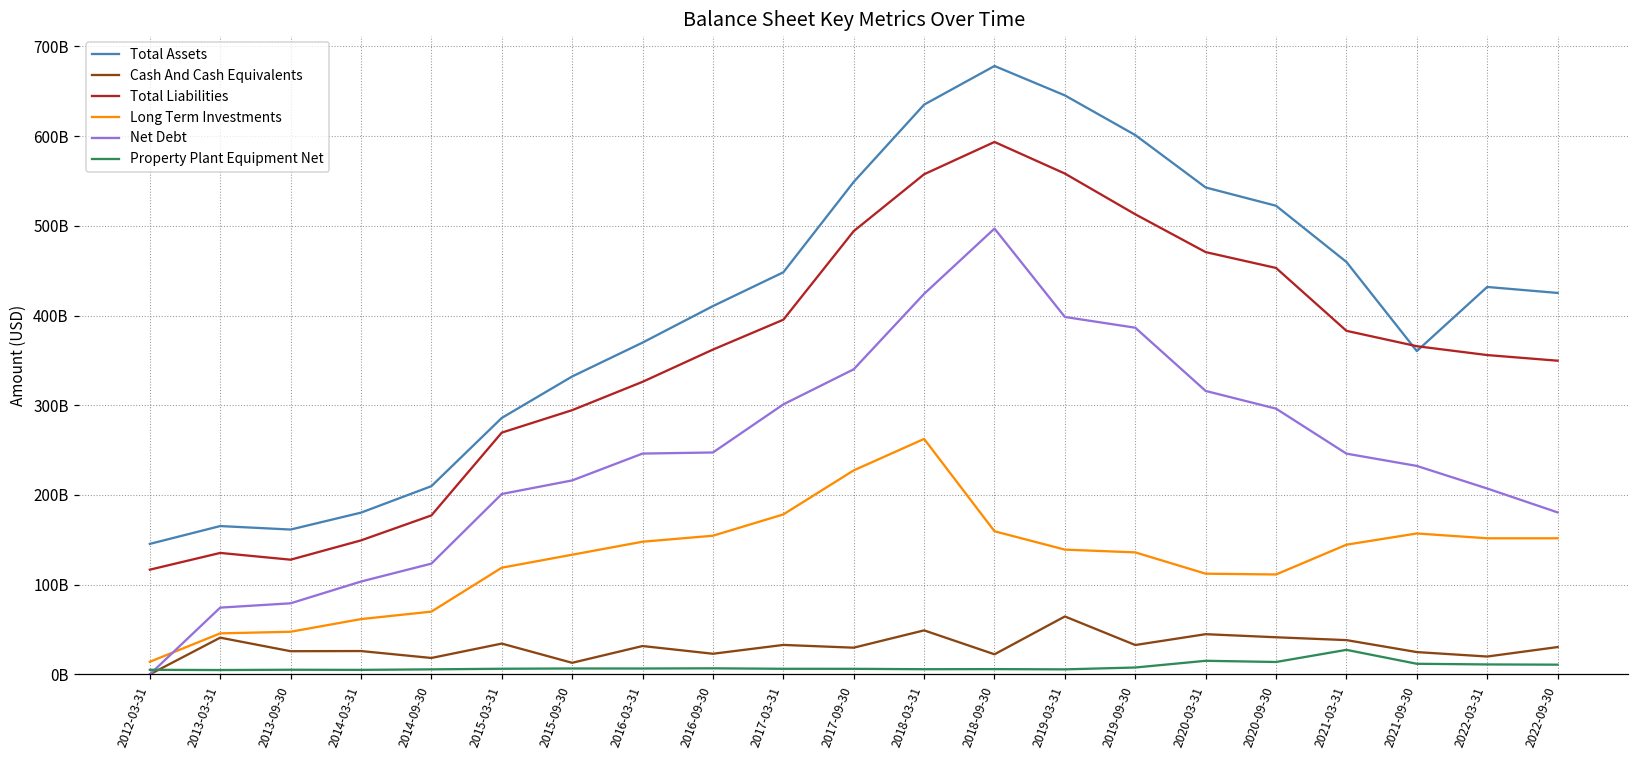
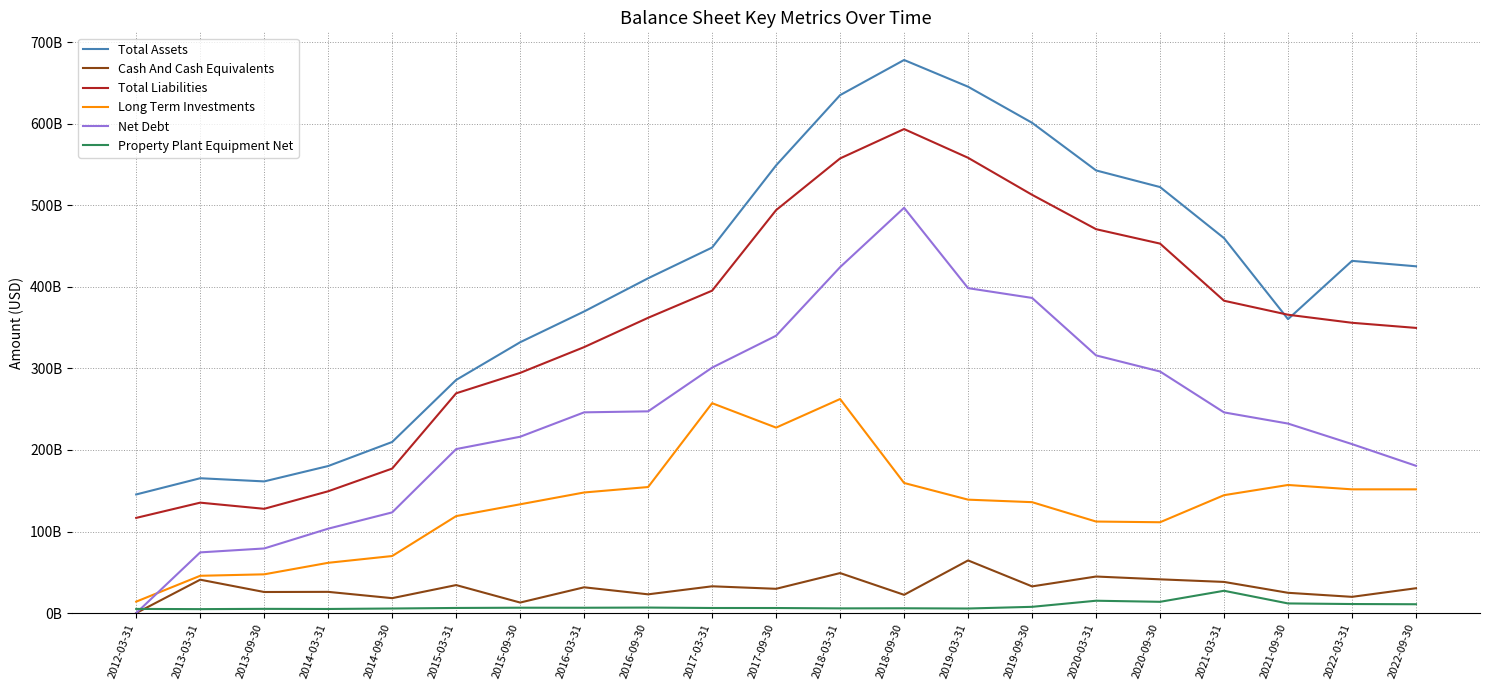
  {
    "Total Assets": {
      "2012-03-31": 150000000000,
      "2013-03-31": 170000000000,
      "2013-09-30": 160000000000,
      "2014-03-31": 180000000000,
      "2014-09-30": 210000000000,
      "2015-03-31": 290000000000,
      "2015-09-30": 330000000000,
      "2016-03-31": 370000000000,
      "2016-09-30": 410000000000,
      "2017-03-31": 450000000000,
      "2017-09-30": 550000000000,
      "2018-03-31": 640000000000,
      "2018-09-30": 680000000000,
      "2019-03-31": 650000000000,
      "2019-09-30": 600000000000,
      "2020-03-31": 540000000000,
      "2020-09-30": 520000000000,
      "2021-03-31": 460000000000,
      "2021-09-30": 360000000000,
      "2022-03-31": 430000000000,
      "2022-09-30": 430000000000
    },
    "Long Term Investments": {
      "2012-03-31": 10000000000,
      "2013-03-31": 50000000000,
      "2013-09-30": 50000000000,
      "2014-03-31": 60000000000,
      "2014-09-30": 70000000000,
      "2015-03-31": 120000000000,
      "2015-09-30": 130000000000,
      "2016-03-31": 150000000000,
      "2016-09-30": 150000000000,
-     "2017-03-31": 180000000000,
+     "2017-03-31": 260000000000,
      "2017-09-30": 230000000000,
      "2018-03-31": 260000000000,
      "2018-09-30": 160000000000,
      "2019-03-31": 140000000000,
      "2019-09-30": 140000000000,
      "2020-03-31": 110000000000,
      "2020-09-30": 110000000000,
      "2021-03-31": 140000000000,
      "2021-09-30": 160000000000,
      "2022-03-31": 150000000000,
      "2022-09-30": 150000000000
    },
    "Net Debt": {
      "2013-03-31": 70000000000,
      "2013-09-30": 80000000000,
      "2014-03-31": 100000000000,
      "2014-09-30": 120000000000,
      "2015-03-31": 200000000000,
      "2015-09-30": 220000000000,
      "2016-03-31": 250000000000,
      "2016-09-30": 250000000000,
      "2017-03-31": 300000000000,
      "2017-09-30": 340000000000,
      "2018-03-31": 420000000000,
      "2018-09-30": 500000000000,
      "2019-03-31": 400000000000,
      "2019-09-30": 390000000000,
      "2020-03-31": 320000000000,
      "2020-09-30": 300000000000,
      "2021-03-31": 250000000000,
      "2021-09-30": 230000000000,
      "2022-03-31": 210000000000,
      "2022-09-30": 180000000000
    },
    "Property Plant Equipment Net": {
      "2012-03-31": 10000000000,
      "2013-03-31": 0,
      "2013-09-30": 10000000000,
      "2014-03-31": 10000000000,
      "2014-09-30": 10000000000,
      "2015-03-31": 10000000000,
      "2015-09-30": 10000000000,
      "2016-03-31": 10000000000,
      "2016-09-30": 10000000000,
      "2017-03-31": 10000000000,
      "2017-09-30": 10000000000,
      "2018-03-31": 10000000000,
      "2018-09-30": 10000000000,
      "2019-03-31": 10000000000,
      "2019-09-30": 10000000000,
      "2020-03-31": 20000000000,
      "2020-09-30": 10000000000,
      "2021-03-31": 30000000000,
      "2021-09-30": 10000000000,
      "2022-03-31": 10000000000,
      "2022-09-30": 10000000000
    }
  }
